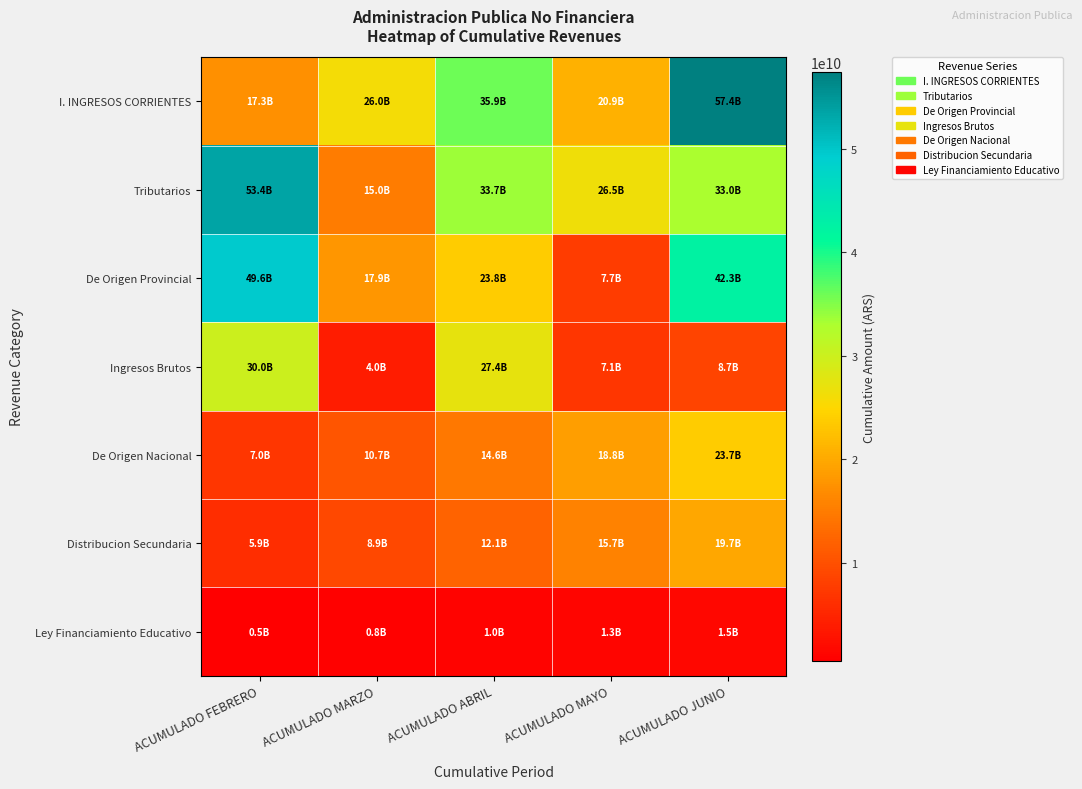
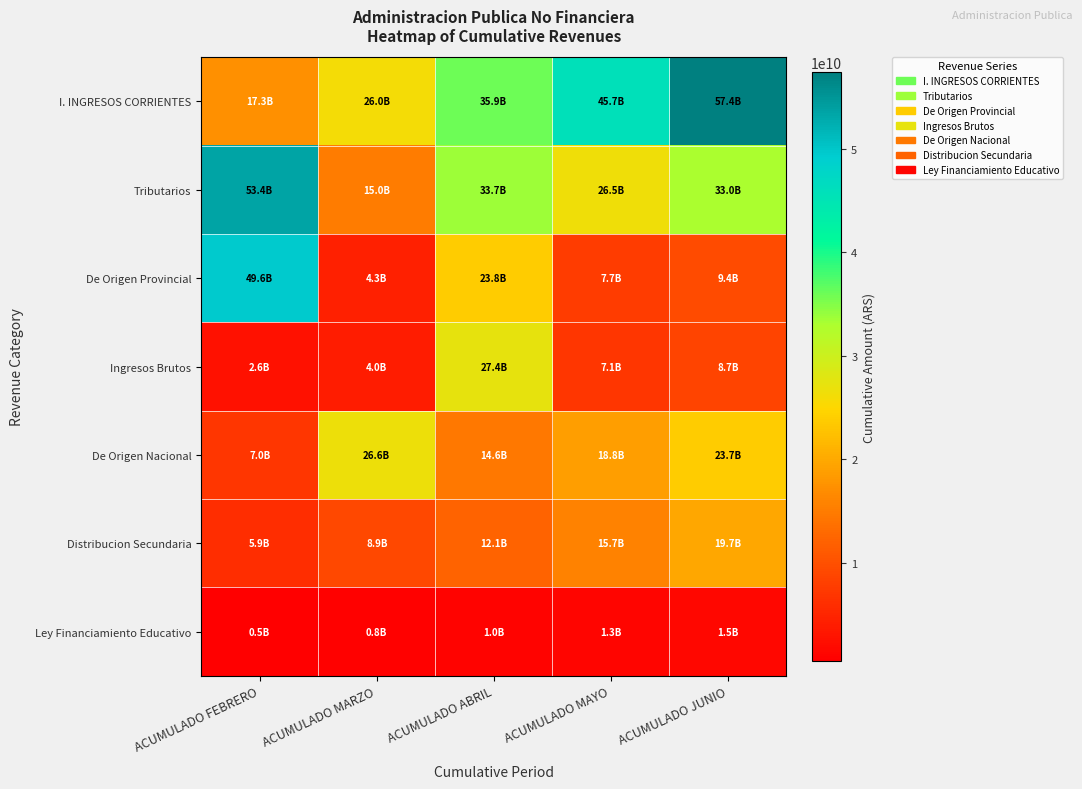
  {
    "I. INGRESOS CORRIENTES": {
      "ACUMULADO FEBRERO": "17.3B",
      "ACUMULADO MARZO": "26.0B",
      "ACUMULADO ABRIL": "35.9B",
-     "ACUMULADO MAYO": "20.9B",
+     "ACUMULADO MAYO": "45.7B",
      "ACUMULADO JUNIO": "57.4B"
    },
    "Tributarios": {
      "ACUMULADO FEBRERO": "53.4B",
      "ACUMULADO MARZO": "15.0B",
      "ACUMULADO ABRIL": "33.7B",
      "ACUMULADO MAYO": "26.5B",
      "ACUMULADO JUNIO": "33.0B"
    },
    "De Origen Provincial": {
      "ACUMULADO FEBRERO": "49.6B",
-     "ACUMULADO MARZO": "17.9B",
+     "ACUMULADO MARZO": "4.3B",
      "ACUMULADO ABRIL": "23.8B",
      "ACUMULADO MAYO": "7.7B",
-     "ACUMULADO JUNIO": "42.3B"
+     "ACUMULADO JUNIO": "9.4B"
    },
    "Ingresos Brutos": {
-     "ACUMULADO FEBRERO": "30.0B",
+     "ACUMULADO FEBRERO": "2.6B",
      "ACUMULADO MARZO": "4.0B",
      "ACUMULADO ABRIL": "27.4B",
      "ACUMULADO MAYO": "7.1B",
      "ACUMULADO JUNIO": "8.7B"
    },
    "De Origen Nacional": {
      "ACUMULADO FEBRERO": "7.0B",
-     "ACUMULADO MARZO": "10.7B",
+     "ACUMULADO MARZO": "26.6B",
      "ACUMULADO ABRIL": "14.6B",
      "ACUMULADO MAYO": "18.8B",
      "ACUMULADO JUNIO": "23.7B"
    },
    "Distribucion Secundaria": {
      "ACUMULADO FEBRERO": "5.9B",
      "ACUMULADO MARZO": "8.9B",
      "ACUMULADO ABRIL": "12.1B",
      "ACUMULADO MAYO": "15.7B",
      "ACUMULADO JUNIO": "19.7B"
    },
    "Ley Financiamiento Educativo": {
      "ACUMULADO FEBRERO": "0.5B",
      "ACUMULADO MARZO": "0.8B",
      "ACUMULADO ABRIL": "1.0B",
      "ACUMULADO MAYO": "1.3B",
      "ACUMULADO JUNIO": "1.5B"
    }
  }
